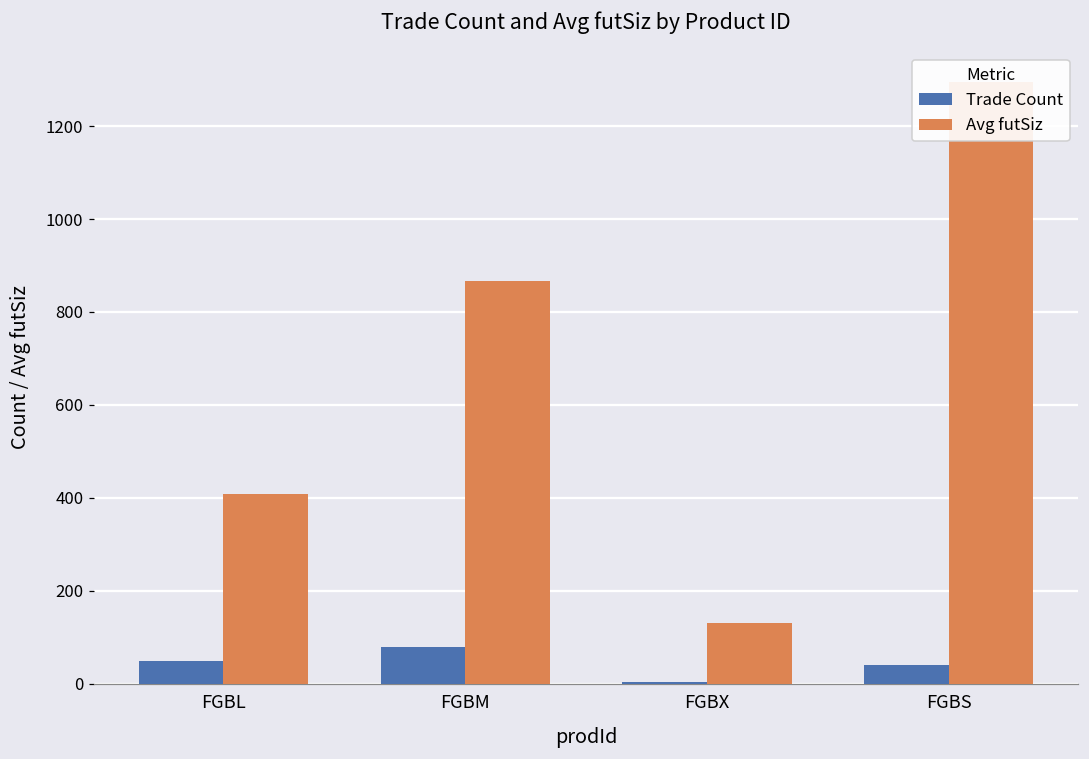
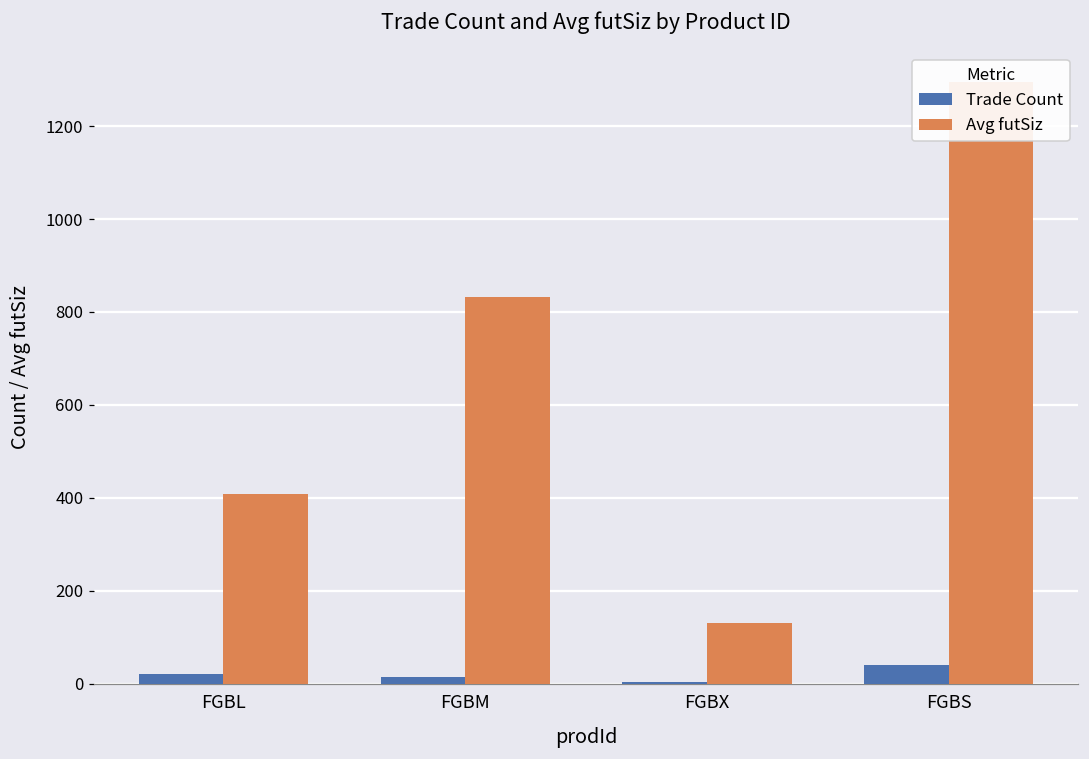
  {
    "Trade Count": {
-     "FGBL": 50,
-     "FGBM": 80,
+     "FGBL": 20,
+     "FGBM": 20,
      "FGBS": 40
    },
    "Avg futSiz": {
      "FGBL": 410,
-     "FGBM": 870,
+     "FGBM": 830,
      "FGBX": 130
    }
  }
